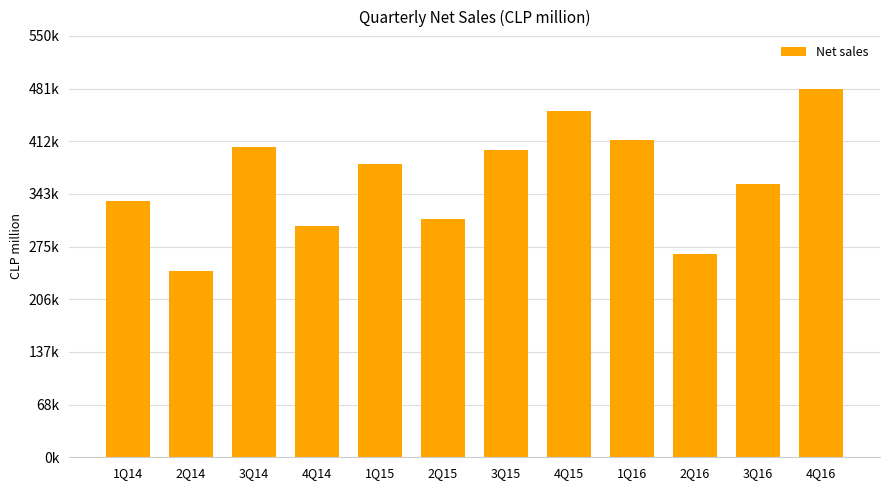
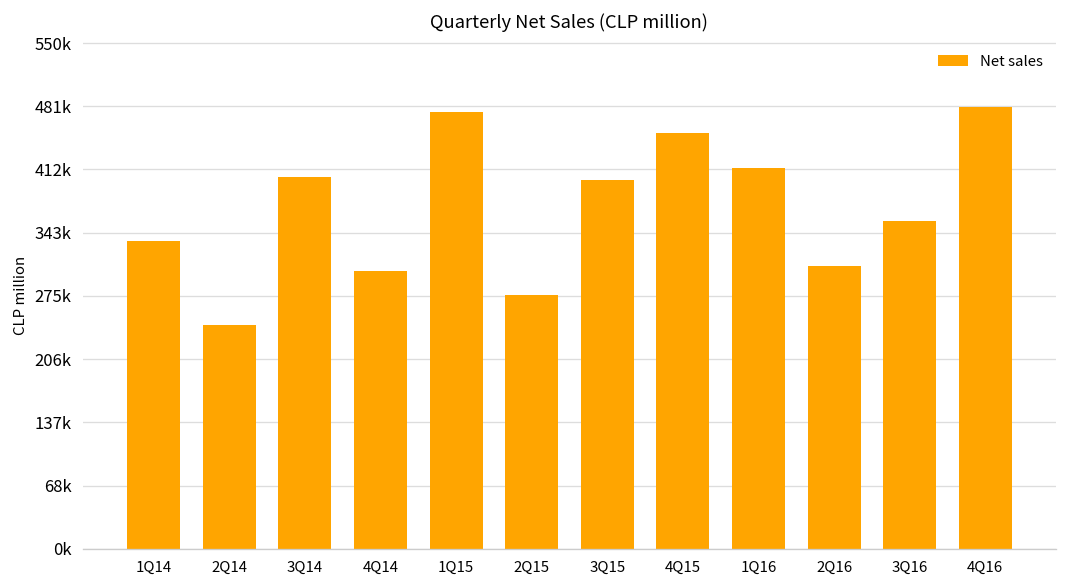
  {
    "1Q14": 330000,
    "2Q14": 240000,
    "3Q14": 400000,
    "4Q14": 300000,
-   "1Q15": 380000,
-   "2Q15": 310000,
+   "1Q15": 480000,
+   "2Q15": 280000,
    "3Q15": 400000,
    "4Q15": 450000,
    "1Q16": 410000,
-   "2Q16": 270000,
+   "2Q16": 310000,
    "3Q16": 360000,
    "4Q16": 480000
  }
